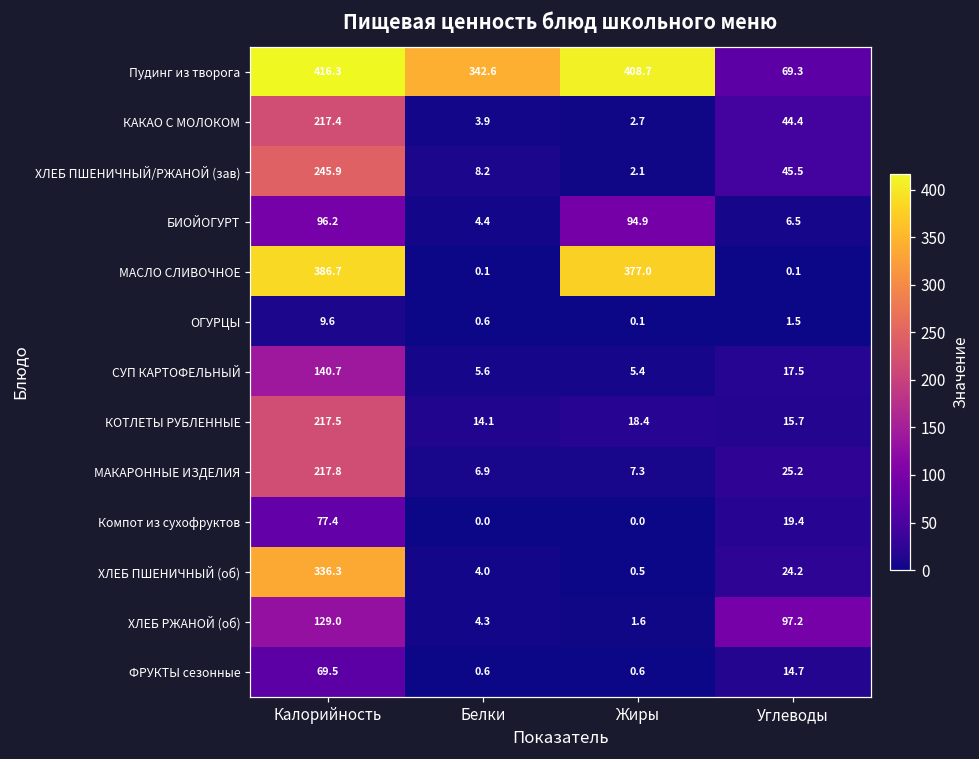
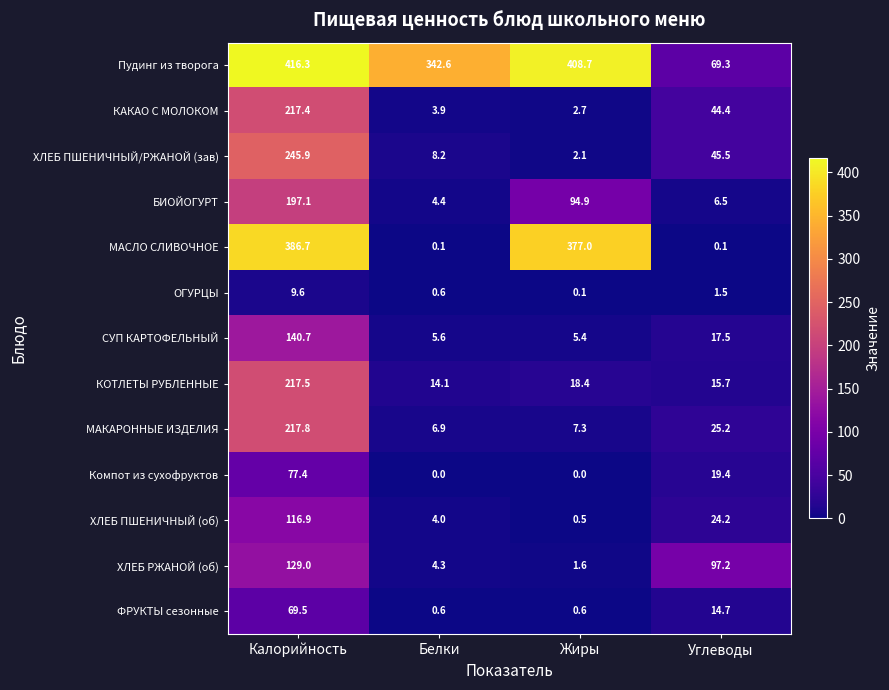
  {
    "Пудинг из творога": {
      "Калорийность": 416.3,
      "Белки": 342.6,
      "Жиры": 408.7,
      "Углеводы": 69.3
    },
    "КАКАО С МОЛОКОМ": {
      "Калорийность": 217.4,
      "Белки": 3.9,
      "Жиры": 2.7,
      "Углеводы": 44.4
    },
    "ХЛЕБ ПШЕНИЧНЫЙ/РЖАНОЙ (зав)": {
      "Калорийность": 245.9,
      "Белки": 8.2,
      "Жиры": 2.1,
      "Углеводы": 45.5
    },
    "БИОЙОГУРТ": {
-     "Калорийность": 96.2,
+     "Калорийность": 197.1,
      "Белки": 4.4,
      "Жиры": 94.9,
      "Углеводы": 6.5
    },
    "МАСЛО СЛИВОЧНОЕ": {
      "Калорийность": 386.7,
      "Белки": 0.1,
      "Жиры": 377.0,
      "Углеводы": 0.1
    },
    "ОГУРЦЫ": {
      "Калорийность": 9.6,
      "Белки": 0.6,
      "Жиры": 0.1,
      "Углеводы": 1.5
    },
    "СУП КАРТОФЕЛЬНЫЙ": {
      "Калорийность": 140.7,
      "Белки": 5.6,
      "Жиры": 5.4,
      "Углеводы": 17.5
    },
    "КОТЛЕТЫ РУБЛЕННЫЕ": {
      "Калорийность": 217.5,
      "Белки": 14.1,
      "Жиры": 18.4,
      "Углеводы": 15.7
    },
    "МАКАРОННЫЕ ИЗДЕЛИЯ": {
      "Калорийность": 217.8,
      "Белки": 6.9,
      "Жиры": 7.3,
      "Углеводы": 25.2
    },
    "Компот из сухофруктов": {
      "Калорийность": 77.4,
      "Белки": 0.0,
      "Жиры": 0.0,
      "Углеводы": 19.4
    },
    "ХЛЕБ ПШЕНИЧНЫЙ (об)": {
-     "Калорийность": 336.3,
+     "Калорийность": 116.9,
      "Белки": 4.0,
      "Жиры": 0.5,
      "Углеводы": 24.2
    },
    "ХЛЕБ РЖАНОЙ (об)": {
      "Калорийность": 129.0,
      "Белки": 4.3,
      "Жиры": 1.6,
      "Углеводы": 97.2
    },
    "ФРУКТЫ сезонные": {
      "Калорийность": 69.5,
      "Белки": 0.6,
      "Жиры": 0.6,
      "Углеводы": 14.7
    }
  }
